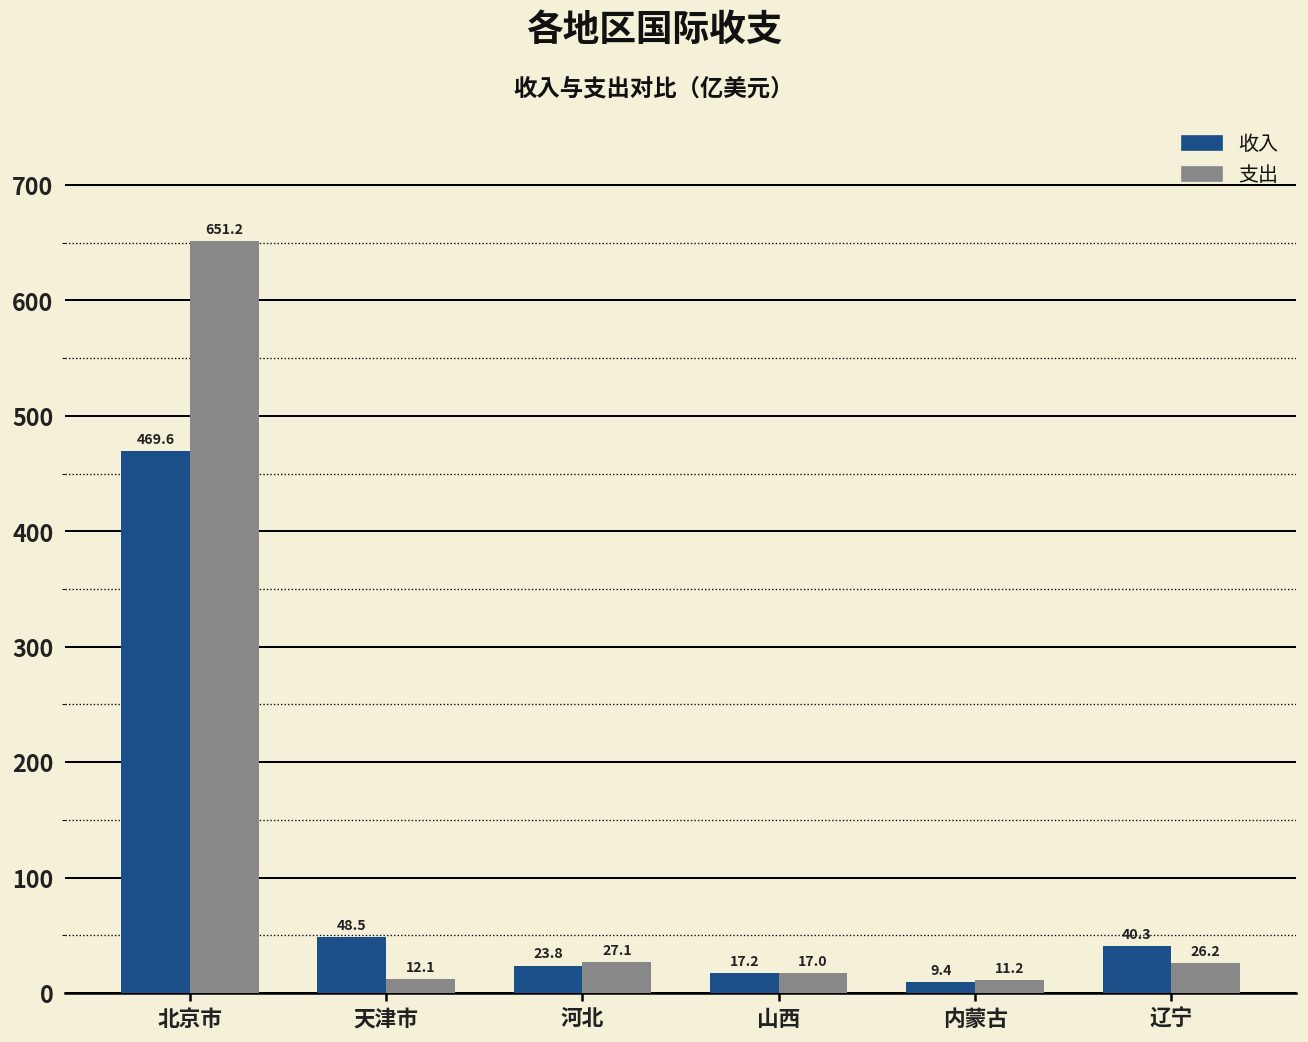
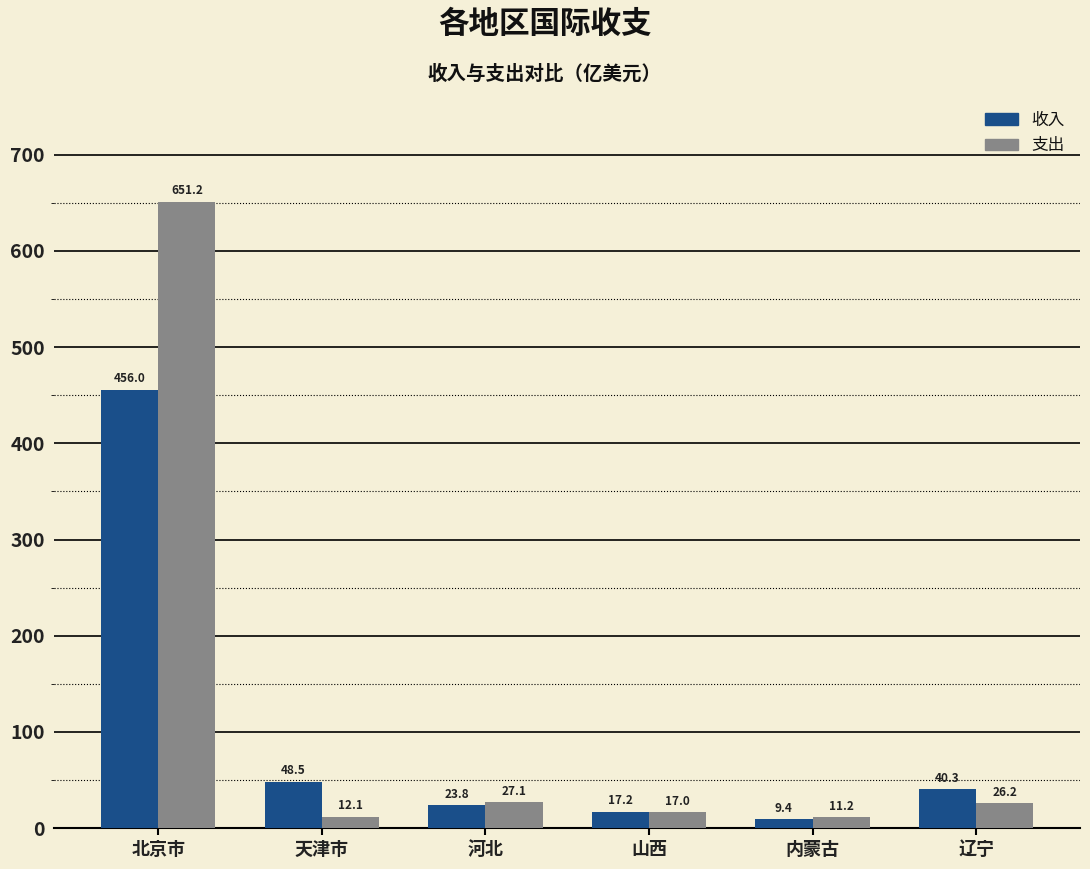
  {
    "收入": {
-     "北京市": 469.6,
+     "北京市": 456.0,
      "天津市": 48.5,
      "河北": 23.8,
      "山西": 17.2,
      "内蒙古": 9.4,
      "辽宁": 40.3
    },
    "支出": {
      "北京市": 651.2,
      "天津市": 12.1,
      "河北": 27.1,
      "山西": 17.0,
      "内蒙古": 11.2,
      "辽宁": 26.2
    }
  }
